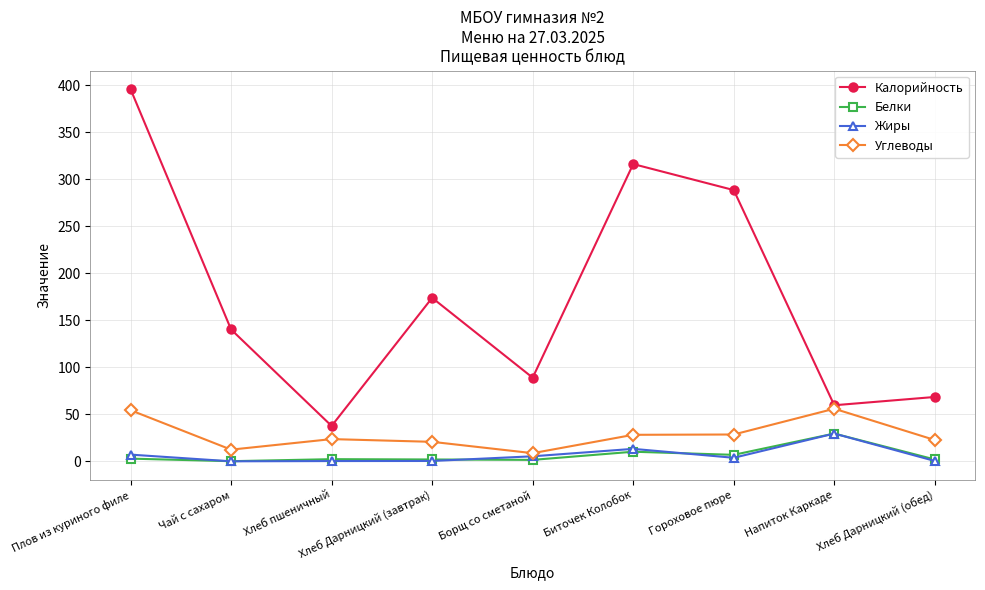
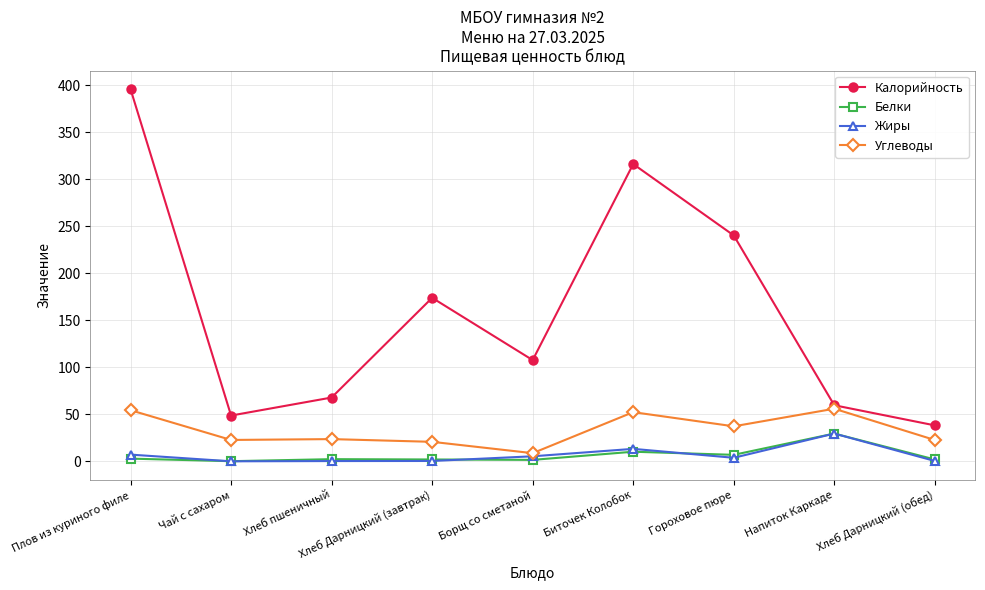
  {
    "Калорийность": {
      "Плов из куриного филе": 400,
-     "Чай с сахаром": 140,
-     "Хлеб пшеничный": 40,
+     "Чай с сахаром": 50,
+     "Хлеб пшеничный": 70,
      "Хлеб Дарницкий (завтрак)": 170,
-     "Борщ со сметаной": 90,
+     "Борщ со сметаной": 110,
      "Биточек Колобок": 320,
-     "Гороховое пюре": 290,
+     "Гороховое пюре": 240,
      "Напиток Каркаде": 60,
-     "Хлеб Дарницкий (обед)": 70
+     "Хлеб Дарницкий (обед)": 40
    },
    "Белки": {
      "Плов из куриного филе": 0,
      "Борщ со сметаной": 0,
      "Биточек Колобок": 10,
      "Гороховое пюре": 10
    },
    "Жиры": {
      "Плов из куриного филе": 10,
      "Борщ со сметаной": 10,
      "Биточек Колобок": 10,
      "Гороховое пюре": 0
    },
    "Углеводы": {
      "Плов из куриного филе": 50,
-     "Чай с сахаром": 10,
+     "Чай с сахаром": 20,
      "Хлеб пшеничный": 20,
      "Хлеб Дарницкий (завтрак)": 20,
      "Борщ со сметаной": 10,
-     "Биточек Колобок": 30,
-     "Гороховое пюре": 30,
+     "Биточек Колобок": 50,
+     "Гороховое пюре": 40,
      "Напиток Каркаде": 60,
      "Хлеб Дарницкий (обед)": 20
    }
  }
